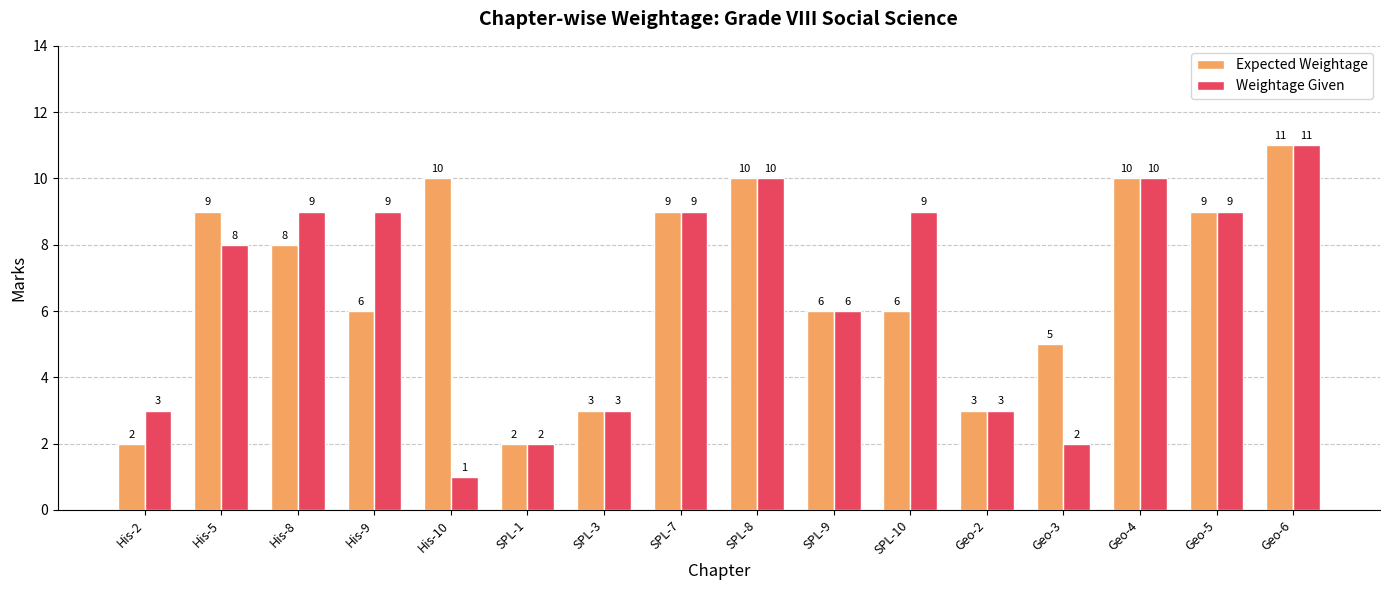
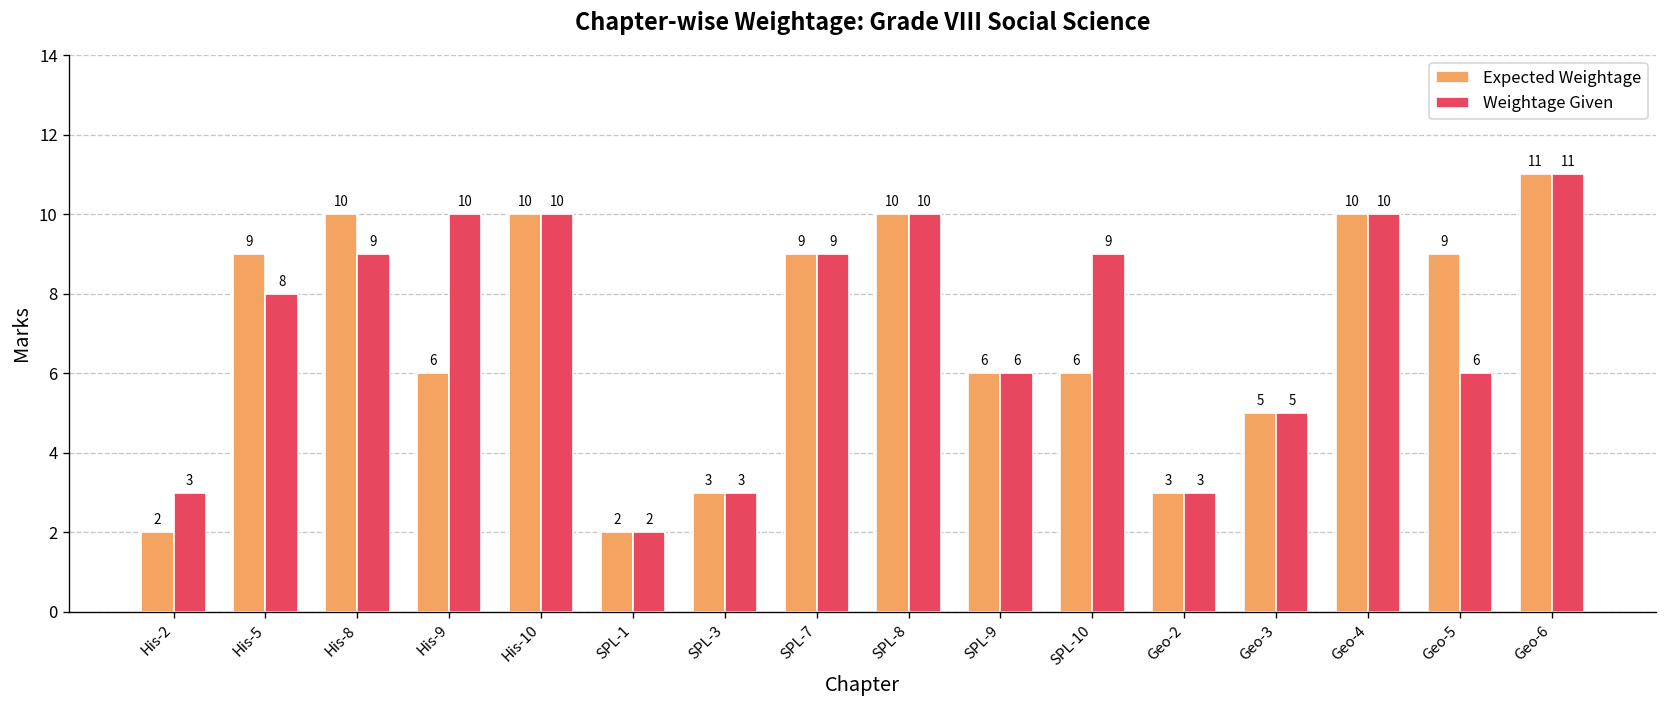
  {
    "Expected Weightage": {
      "His-2": 2,
      "His-5": 9,
-     "His-8": 8,
+     "His-8": 10,
      "His-9": 6,
      "His-10": 10,
      "SPL-1": 2,
      "SPL-3": 3,
      "SPL-7": 9,
      "SPL-8": 10,
      "SPL-9": 6,
      "SPL-10": 6,
      "Geo-2": 3,
      "Geo-3": 5,
      "Geo-4": 10,
      "Geo-5": 9,
      "Geo-6": 11
    },
    "Weightage Given": {
      "His-2": 3,
      "His-5": 8,
      "His-8": 9,
-     "His-9": 9,
-     "His-10": 1,
+     "His-9": 10,
+     "His-10": 10,
      "SPL-1": 2,
      "SPL-3": 3,
      "SPL-7": 9,
      "SPL-8": 10,
      "SPL-9": 6,
      "SPL-10": 9,
      "Geo-2": 3,
-     "Geo-3": 2,
+     "Geo-3": 5,
      "Geo-4": 10,
-     "Geo-5": 9,
+     "Geo-5": 6,
      "Geo-6": 11
    }
  }
